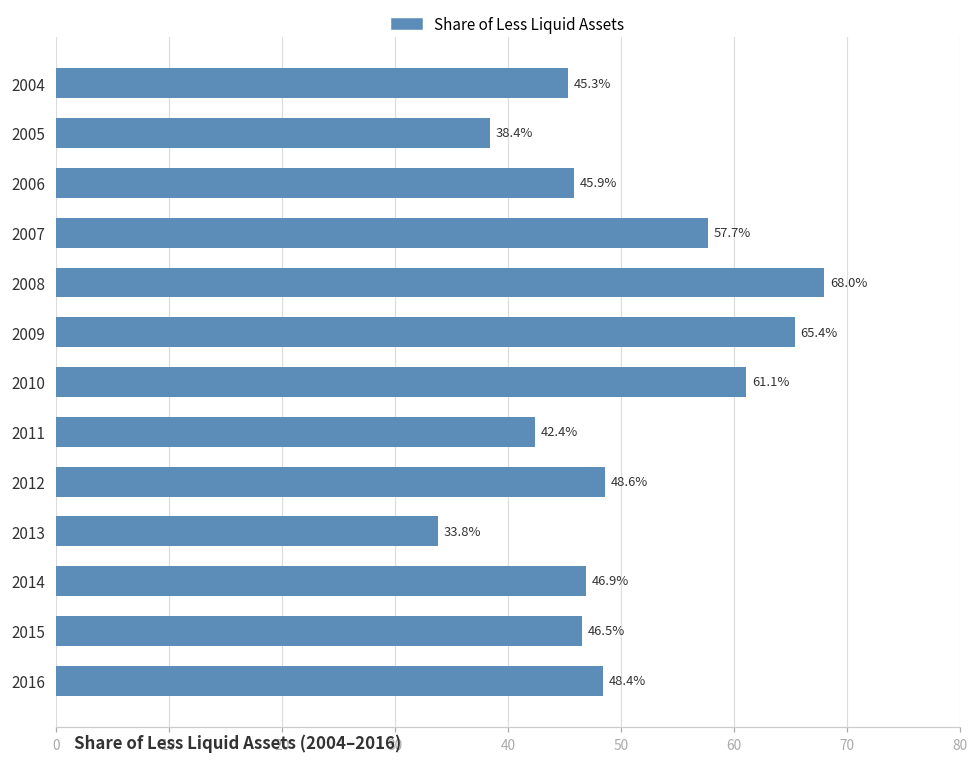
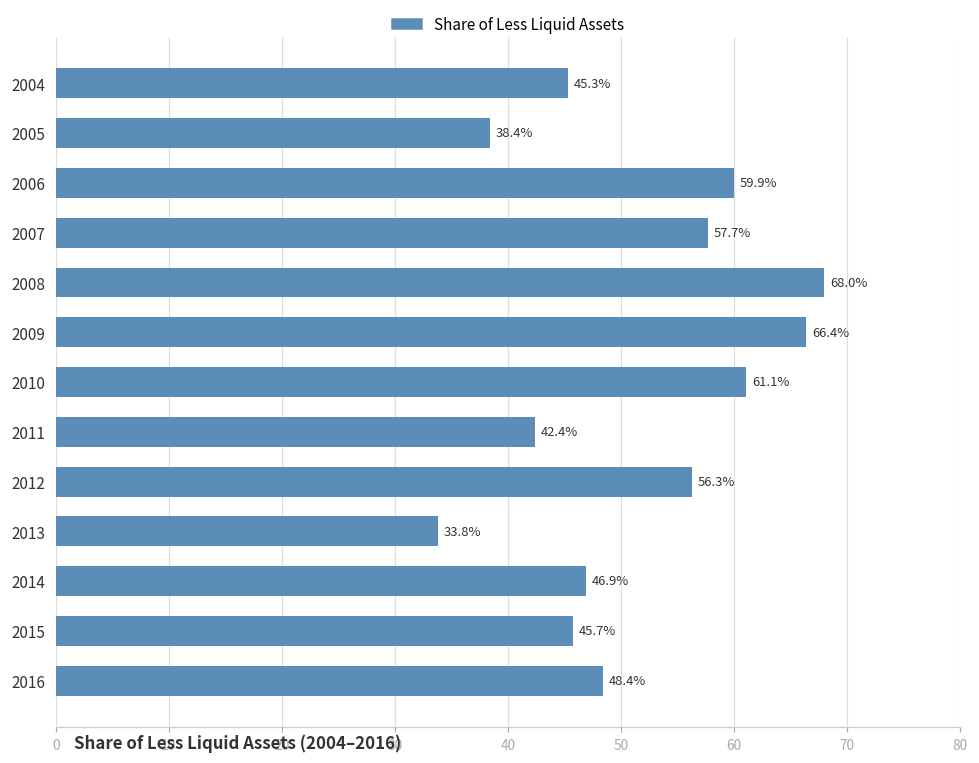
  {
    "2004": "45.3%",
    "2005": "38.4%",
-   "2006": "45.9%",
+   "2006": "59.9%",
    "2007": "57.7%",
    "2008": "68.0%",
-   "2009": "65.4%",
+   "2009": "66.4%",
    "2010": "61.1%",
    "2011": "42.4%",
-   "2012": "48.6%",
+   "2012": "56.3%",
    "2013": "33.8%",
    "2014": "46.9%",
-   "2015": "46.5%",
+   "2015": "45.7%",
    "2016": "48.4%"
  }
